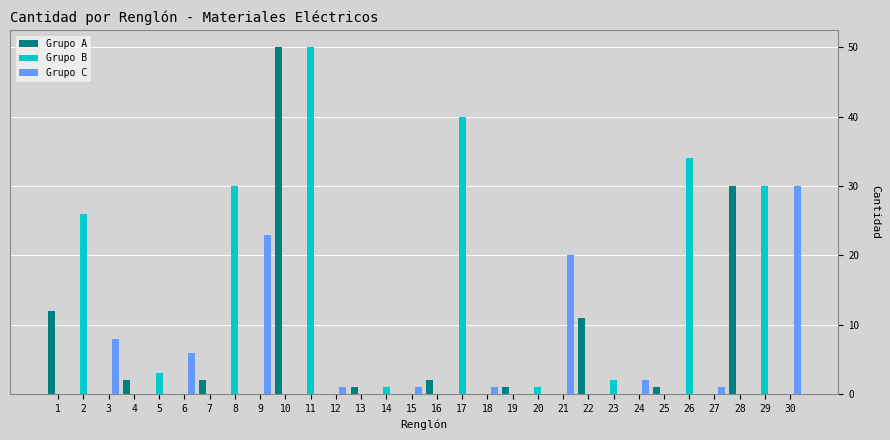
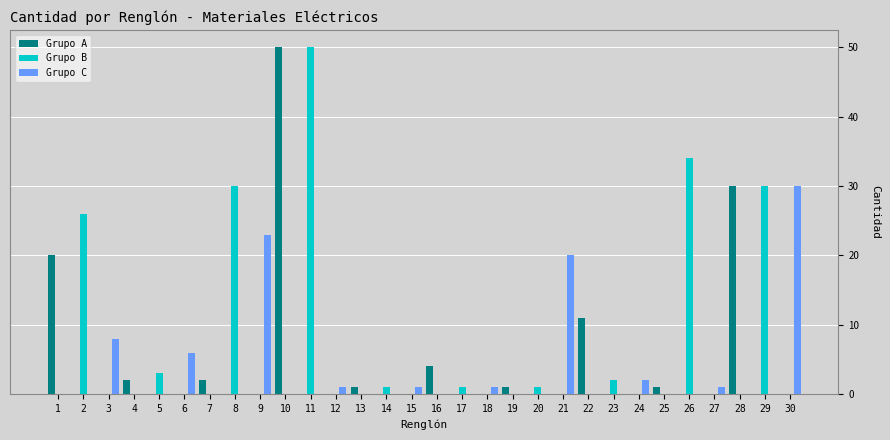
  {
    "Grupo A": {
-     "1": 12,
+     "1": 20,
      "2": 0,
      "3": 0,
      "4": 2,
      "5": 0,
      "6": 0,
      "7": 2,
      "8": 0,
      "9": 0,
      "10": 50,
      "11": 0,
      "12": 0,
      "13": 1,
      "14": 0,
      "15": 0,
-     "16": 2,
+     "16": 4,
      "17": 0,
      "18": 0,
      "19": 1,
      "20": 0,
      "21": 0,
      "22": 11,
      "23": 0,
      "24": 0,
      "25": 1,
      "26": 0,
      "27": 0,
      "28": 30,
      "29": 0,
      "30": 0
    },
    "Grupo B": {
      "1": 0,
      "2": 26,
      "3": 0,
      "4": 0,
      "5": 3,
      "6": 0,
      "7": 0,
      "8": 30,
      "9": 0,
      "10": 0,
      "11": 50,
      "12": 0,
      "13": 0,
      "14": 1,
      "15": 0,
      "16": 0,
-     "17": 40,
+     "17": 1,
      "18": 0,
      "19": 0,
      "20": 1,
      "21": 0,
      "22": 0,
      "23": 2,
      "24": 0,
      "25": 0,
      "26": 34,
      "27": 0,
      "28": 0,
      "29": 30,
      "30": 0
    },
    "Grupo C": {
      "1": 0,
      "2": 0,
      "3": 8,
      "4": 0,
      "5": 0,
      "6": 6,
      "7": 0,
      "8": 0,
      "9": 23,
      "10": 0,
      "11": 0,
      "12": 1,
      "13": 0,
      "14": 0,
      "15": 1,
      "16": 0,
      "17": 0,
      "18": 1,
      "19": 0,
      "20": 0,
      "21": 20,
      "22": 0,
      "23": 0,
      "24": 2,
      "25": 0,
      "26": 0,
      "27": 1,
      "28": 0,
      "29": 0,
      "30": 30
    }
  }
